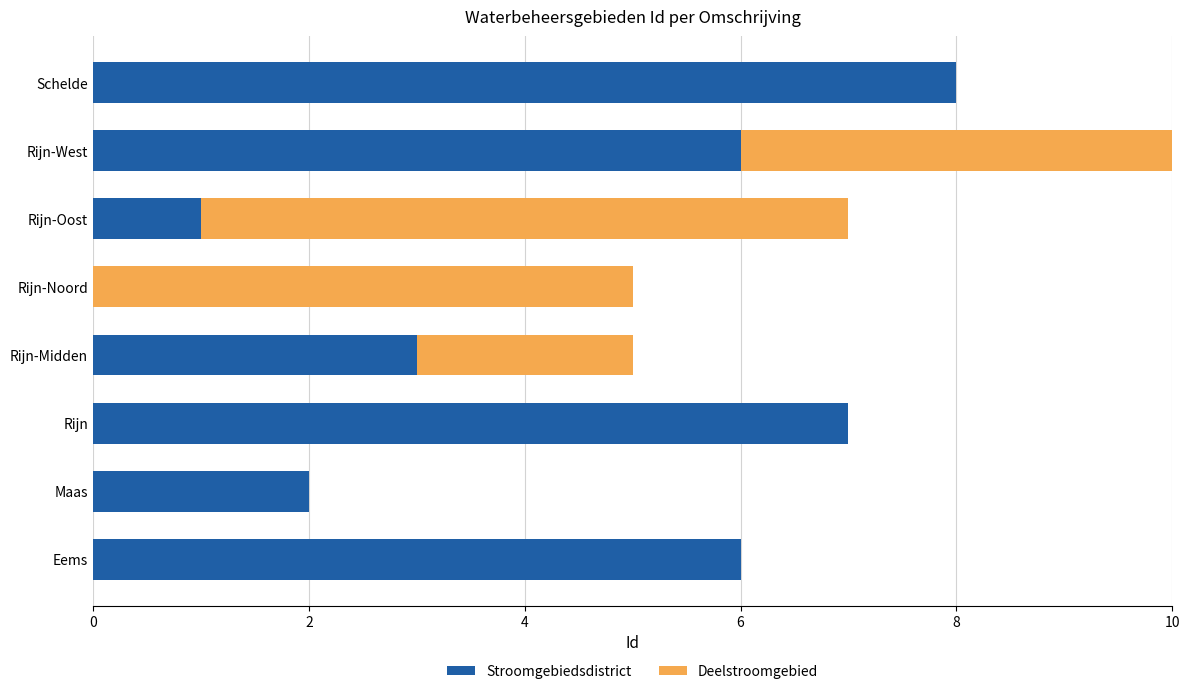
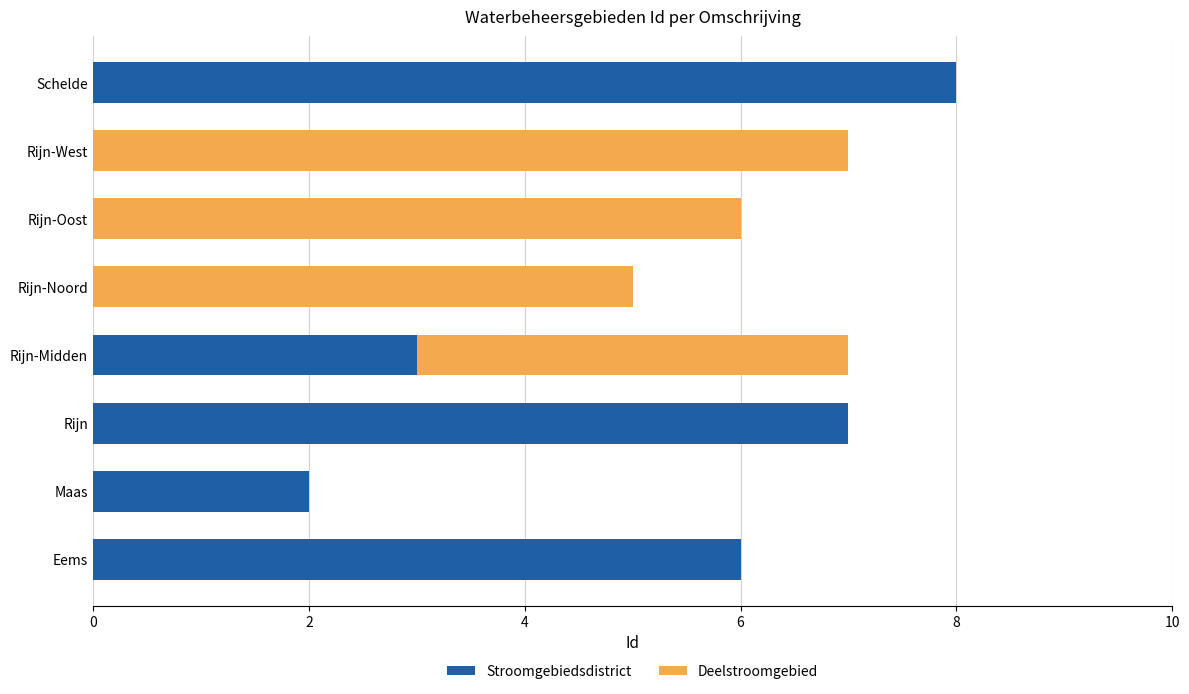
  {
    "Stroomgebiedsdistrict": {
      "Schelde": 8,
-     "Rijn-West": 6,
-     "Rijn-Oost": 1,
+     "Rijn-West": 0,
+     "Rijn-Oost": 0,
      "Rijn-Noord": 0,
      "Rijn-Midden": 3,
      "Rijn": 7,
      "Maas": 2,
      "Eems": 6
    },
    "Deelstroomgebied": {
      "Schelde": 0,
      "Rijn-Oost": 6,
      "Rijn-Noord": 5,
-     "Rijn-Midden": 2,
+     "Rijn-Midden": 4,
      "Rijn": 0,
      "Maas": 0,
      "Eems": 0
    }
  }
